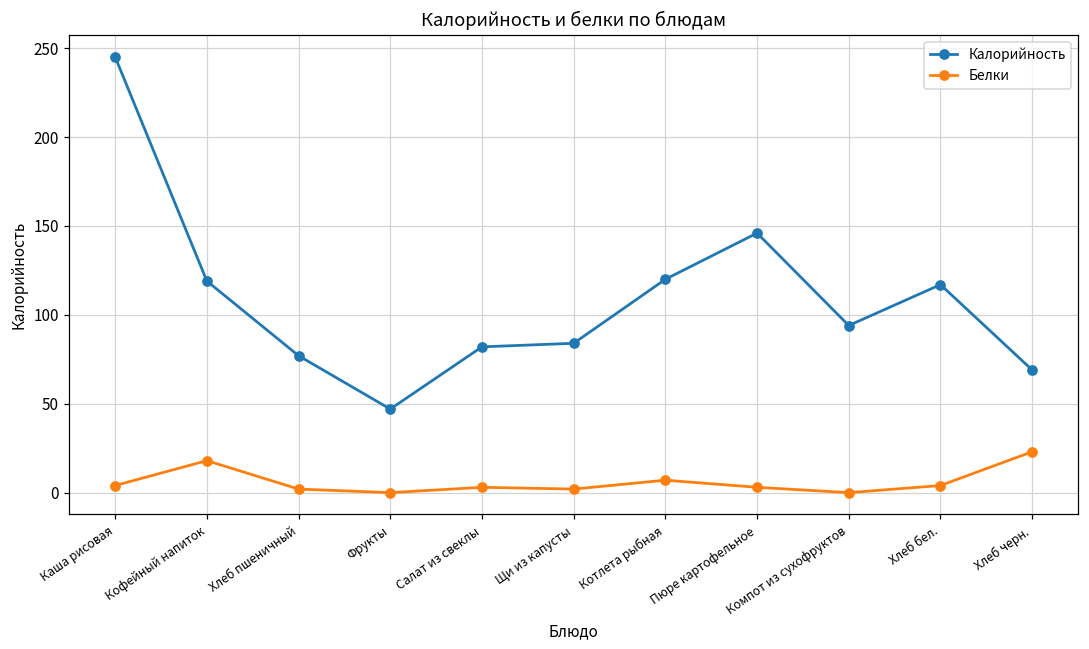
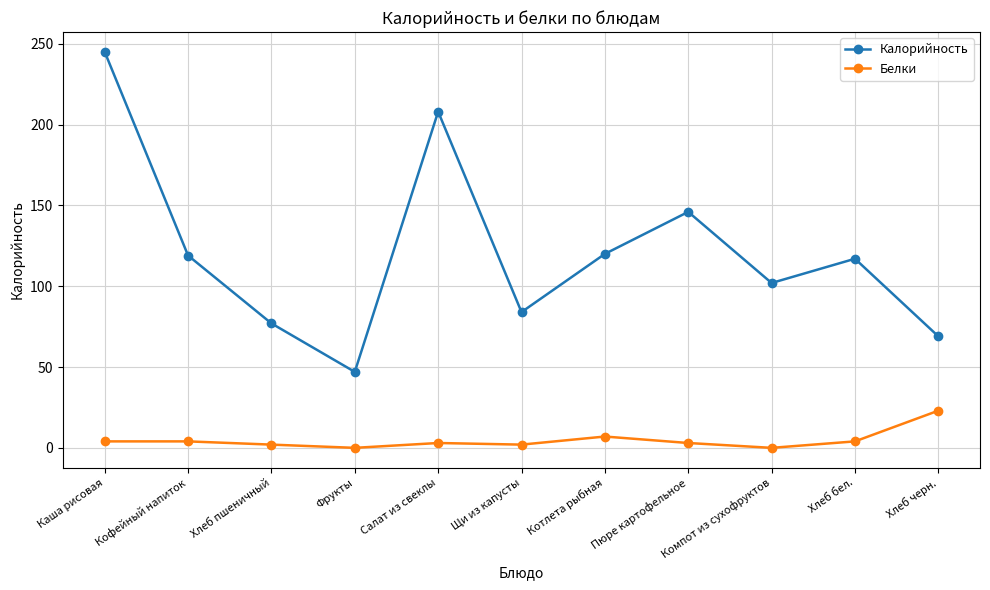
  {
    "Калорийность": {
      "Каша рисовая": 245,
      "Кофейный напиток": 119,
      "Хлеб пшеничный": 77,
      "Фрукты": 47,
-     "Салат из свеклы": 82,
+     "Салат из свеклы": 208,
      "Щи из капусты": 84,
      "Котлета рыбная": 120,
      "Пюре картофельное": 146,
-     "Компот из сухофруктов": 94,
+     "Компот из сухофруктов": 102,
      "Хлеб бел.": 117,
      "Хлеб черн.": 69
    },
    "Белки": {
      "Каша рисовая": 4,
-     "Кофейный напиток": 18,
+     "Кофейный напиток": 4,
      "Хлеб пшеничный": 2,
      "Фрукты": 0,
      "Салат из свеклы": 3,
      "Щи из капусты": 2,
      "Котлета рыбная": 7,
      "Пюре картофельное": 3,
      "Компот из сухофруктов": 0,
      "Хлеб бел.": 4,
      "Хлеб черн.": 23
    }
  }
